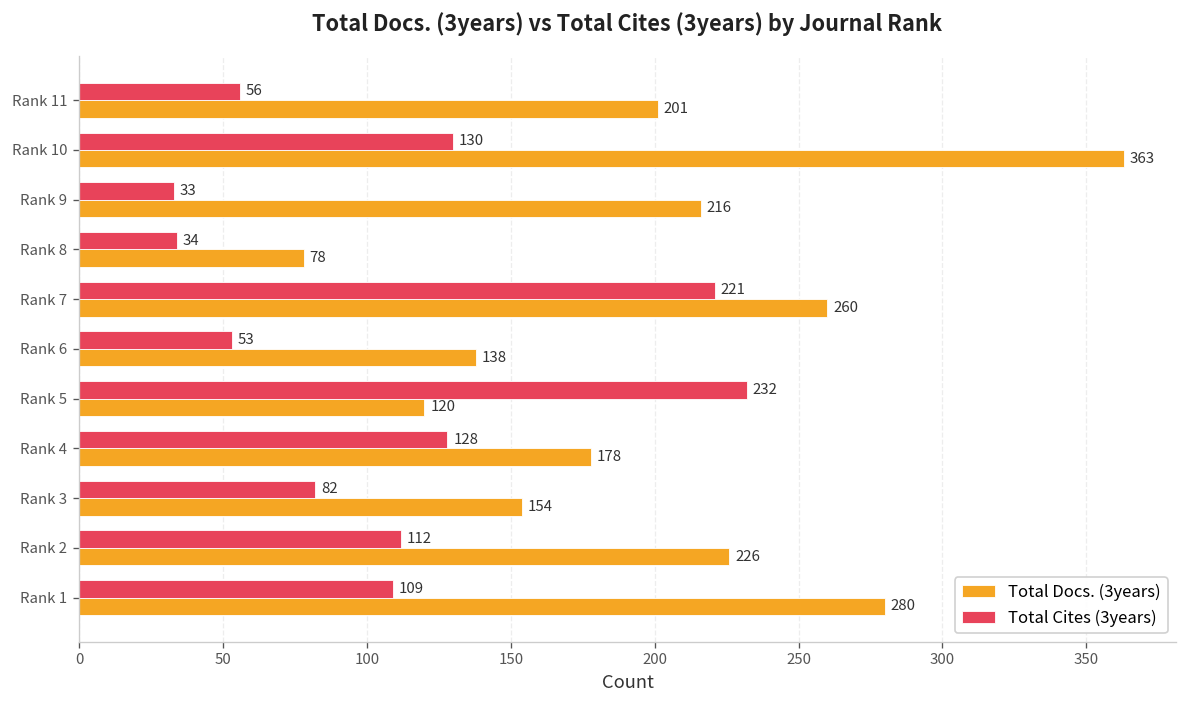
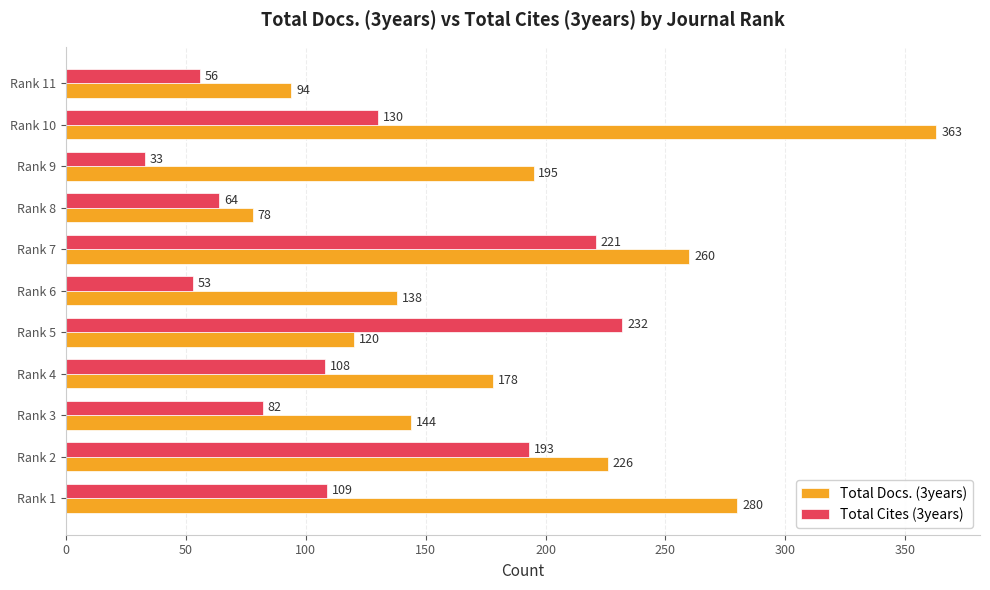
  {
    "Total Docs. (3years)": {
-     "Rank 11": 201,
+     "Rank 11": 94,
      "Rank 10": 363,
-     "Rank 9": 216,
+     "Rank 9": 195,
      "Rank 8": 78,
      "Rank 7": 260,
      "Rank 6": 138,
      "Rank 5": 120,
      "Rank 4": 178,
-     "Rank 3": 154,
+     "Rank 3": 144,
      "Rank 2": 226,
      "Rank 1": 280
    },
    "Total Cites (3years)": {
      "Rank 11": 56,
      "Rank 10": 130,
      "Rank 9": 33,
-     "Rank 8": 34,
+     "Rank 8": 64,
      "Rank 7": 221,
      "Rank 6": 53,
      "Rank 5": 232,
-     "Rank 4": 128,
+     "Rank 4": 108,
      "Rank 3": 82,
-     "Rank 2": 112,
+     "Rank 2": 193,
      "Rank 1": 109
    }
  }
